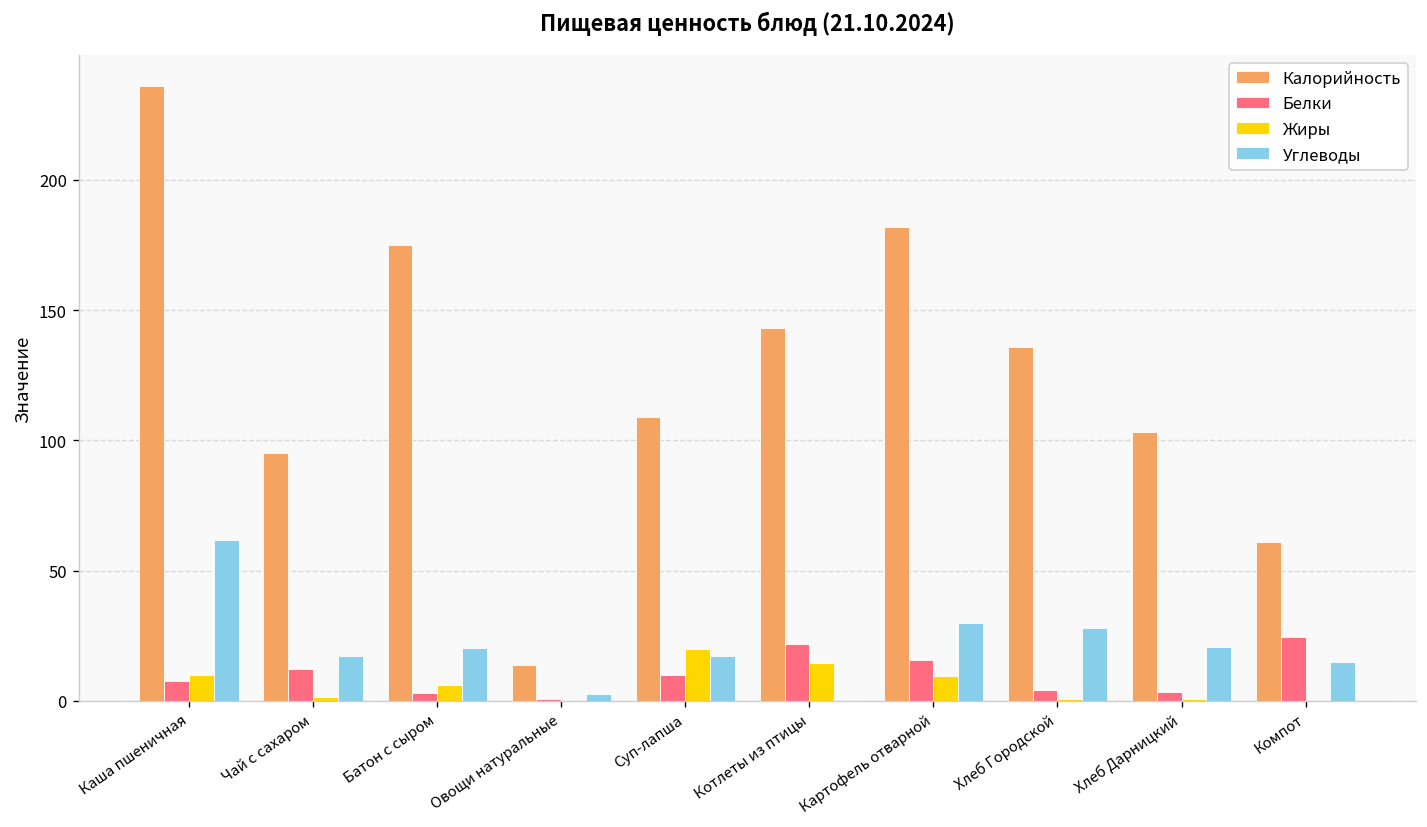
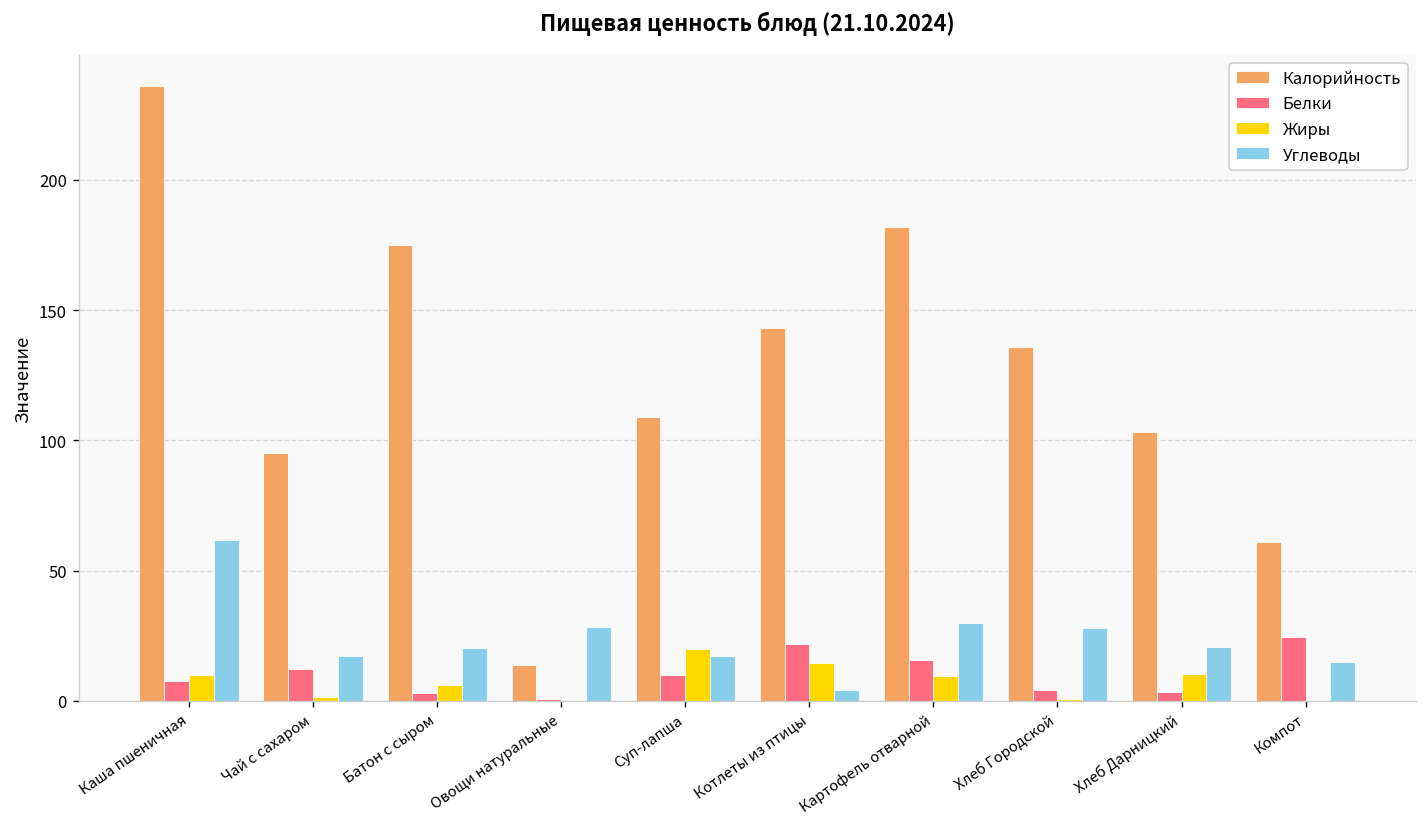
  {
    "Калорийность": {
      "Каша пшеничная": 236,
      "Чай с сахаром": 95,
      "Батон с сыром": 175,
      "Овощи натуральные": 14,
      "Суп-лапша": 109,
      "Котлеты из птицы": 143,
      "Картофель отварной": 182,
      "Хлеб Городской": 136,
      "Хлеб Дарницкий": 103,
      "Компот": 61
    },
    "Белки": {
      "Каша пшеничная": 8,
      "Чай с сахаром": 12,
      "Батон с сыром": 3,
      "Суп-лапша": 10,
      "Котлеты из птицы": 22,
      "Картофель отварной": 16,
      "Хлеб Городской": 4,
      "Хлеб Дарницкий": 3,
      "Компот": 25
    },
    "Жиры": {
      "Каша пшеничная": 10,
      "Чай с сахаром": 2,
      "Батон с сыром": 6,
      "Суп-лапша": 20,
      "Котлеты из птицы": 14,
      "Картофель отварной": 10,
-     "Хлеб Дарницкий": 1,
+     "Хлеб Дарницкий": 10,
      "Компот": 0
    },
    "Углеводы": {
      "Каша пшеничная": 62,
      "Чай с сахаром": 17,
      "Батон с сыром": 20,
-     "Овощи натуральные": 3,
+     "Овощи натуральные": 28,
      "Суп-лапша": 17,
-     "Котлеты из птицы": 0,
+     "Котлеты из птицы": 4,
      "Картофель отварной": 30,
      "Хлеб Городской": 28,
      "Хлеб Дарницкий": 21,
      "Компот": 15
    }
  }
